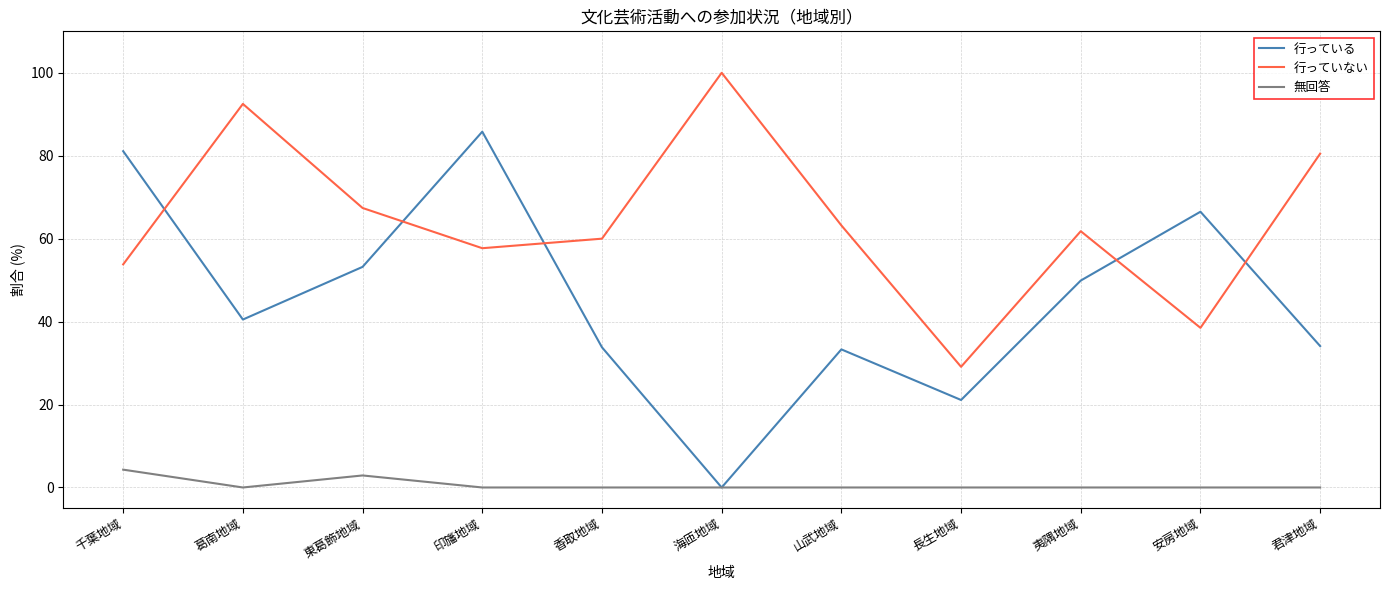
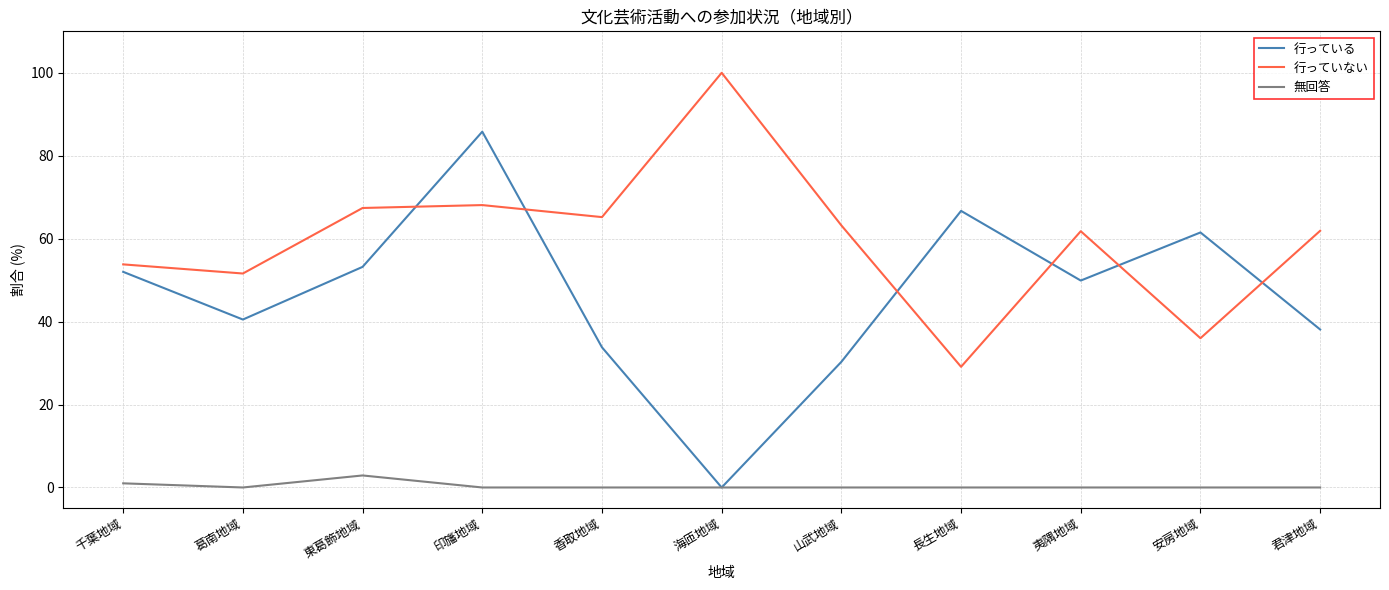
  {
    "行っている": {
-     "千葉地域": 81,
+     "千葉地域": 52,
      "葛南地域": 41,
      "東葛飾地域": 53,
      "印旛地域": 86,
      "香取地域": 34,
-     "山武地域": 33,
-     "長生地域": 21,
+     "山武地域": 30,
+     "長生地域": 67,
      "夷隅地域": 50,
-     "安房地域": 67,
-     "君津地域": 34
+     "安房地域": 62,
+     "君津地域": 38
    },
    "行っていない": {
      "千葉地域": 54,
-     "葛南地域": 93,
+     "葛南地域": 52,
      "東葛飾地域": 67,
-     "印旛地域": 58,
-     "香取地域": 60,
+     "印旛地域": 68,
+     "香取地域": 65,
      "海匝地域": 100,
      "山武地域": 63,
      "長生地域": 29,
      "夷隅地域": 62,
-     "安房地域": 39,
-     "君津地域": 81
+     "安房地域": 36,
+     "君津地域": 62
    },
    "無回答": {
-     "千葉地域": 4,
+     "千葉地域": 1,
      "葛南地域": 0,
      "東葛飾地域": 3,
      "印旛地域": 0,
      "香取地域": 0,
      "山武地域": 0,
      "長生地域": 0,
      "夷隅地域": 0,
      "安房地域": 0,
      "君津地域": 0
    }
  }
